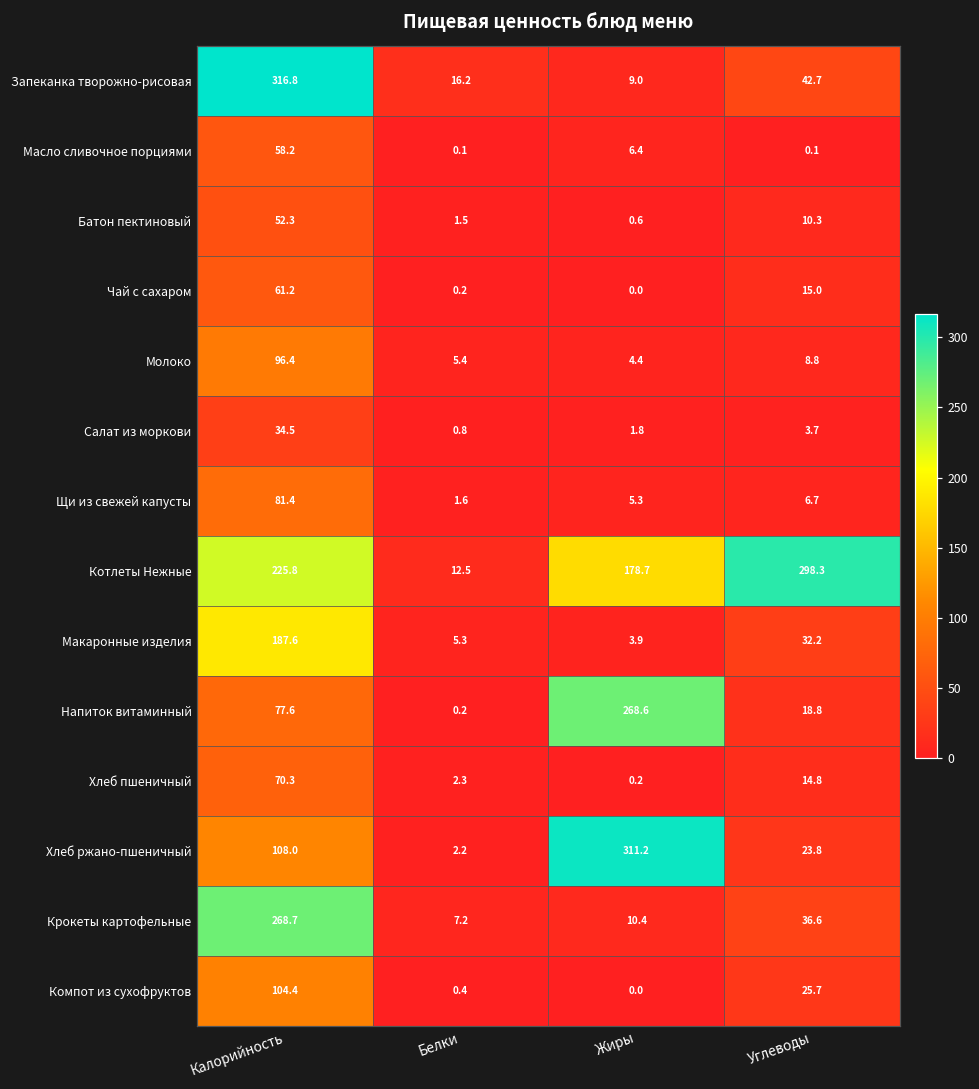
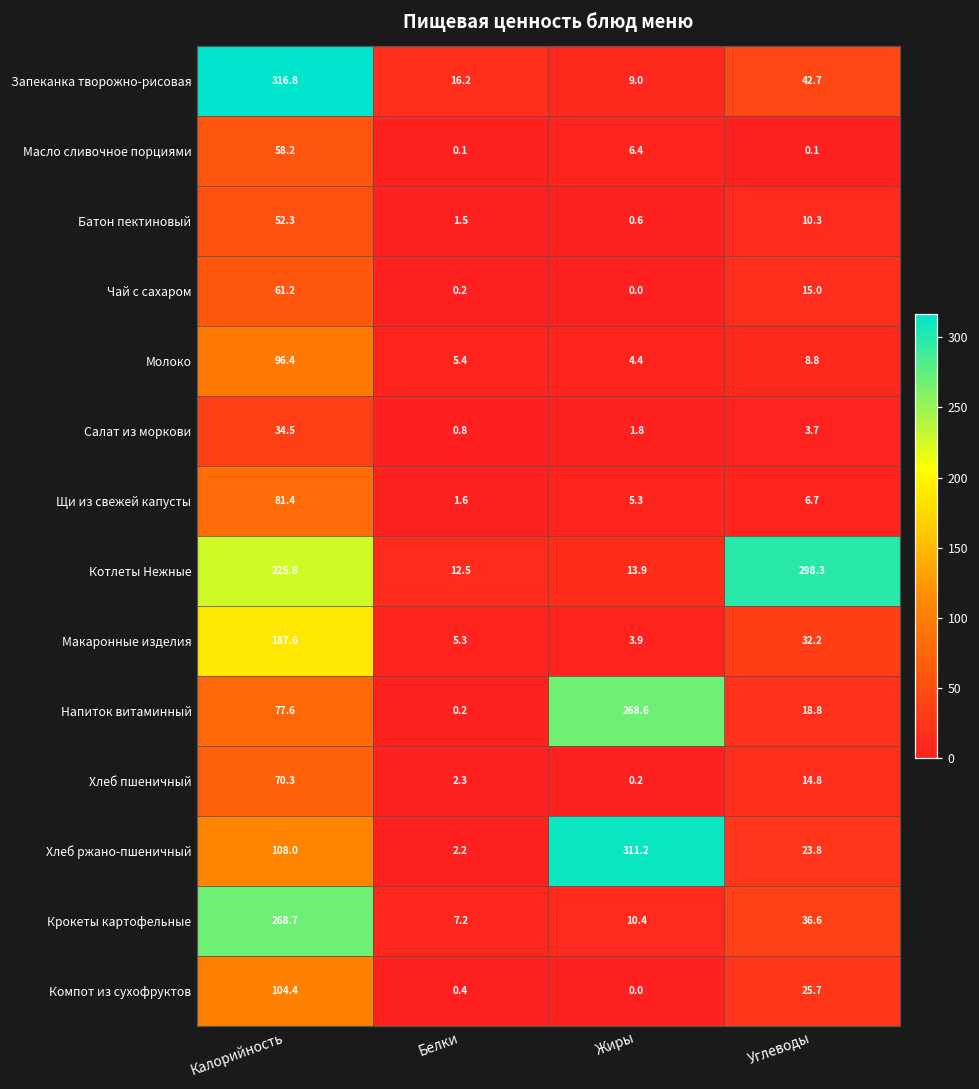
  {
    "Запеканка творожно-рисовая": {
      "Калорийность": 316.8,
      "Белки": 16.2,
      "Жиры": 9.0,
      "Углеводы": 42.7
    },
    "Масло сливочное порциями": {
      "Калорийность": 58.2,
      "Белки": 0.1,
      "Жиры": 6.4,
      "Углеводы": 0.1
    },
    "Батон пектиновый": {
      "Калорийность": 52.3,
      "Белки": 1.5,
      "Жиры": 0.6,
      "Углеводы": 10.3
    },
    "Чай с сахаром": {
      "Калорийность": 61.2,
      "Белки": 0.2,
      "Жиры": 0.0,
      "Углеводы": 15.0
    },
    "Молоко": {
      "Калорийность": 96.4,
      "Белки": 5.4,
      "Жиры": 4.4,
      "Углеводы": 8.8
    },
    "Салат из моркови": {
      "Калорийность": 34.5,
      "Белки": 0.8,
      "Жиры": 1.8,
      "Углеводы": 3.7
    },
    "Щи из свежей капусты": {
      "Калорийность": 81.4,
      "Белки": 1.6,
      "Жиры": 5.3,
      "Углеводы": 6.7
    },
    "Котлеты Нежные": {
      "Калорийность": 225.8,
      "Белки": 12.5,
-     "Жиры": 178.7,
+     "Жиры": 13.9,
      "Углеводы": 298.3
    },
    "Макаронные изделия": {
      "Калорийность": 187.6,
      "Белки": 5.3,
      "Жиры": 3.9,
      "Углеводы": 32.2
    },
    "Напиток витаминный": {
      "Калорийность": 77.6,
      "Белки": 0.2,
      "Жиры": 268.6,
      "Углеводы": 18.8
    },
    "Хлеб пшеничный": {
      "Калорийность": 70.3,
      "Белки": 2.3,
      "Жиры": 0.2,
      "Углеводы": 14.8
    },
    "Хлеб ржано-пшеничный": {
      "Калорийность": 108.0,
      "Белки": 2.2,
      "Жиры": 311.2,
      "Углеводы": 23.8
    },
    "Крокеты картофельные": {
      "Калорийность": 268.7,
      "Белки": 7.2,
      "Жиры": 10.4,
      "Углеводы": 36.6
    },
    "Компот из сухофруктов": {
      "Калорийность": 104.4,
      "Белки": 0.4,
      "Жиры": 0.0,
      "Углеводы": 25.7
    }
  }
